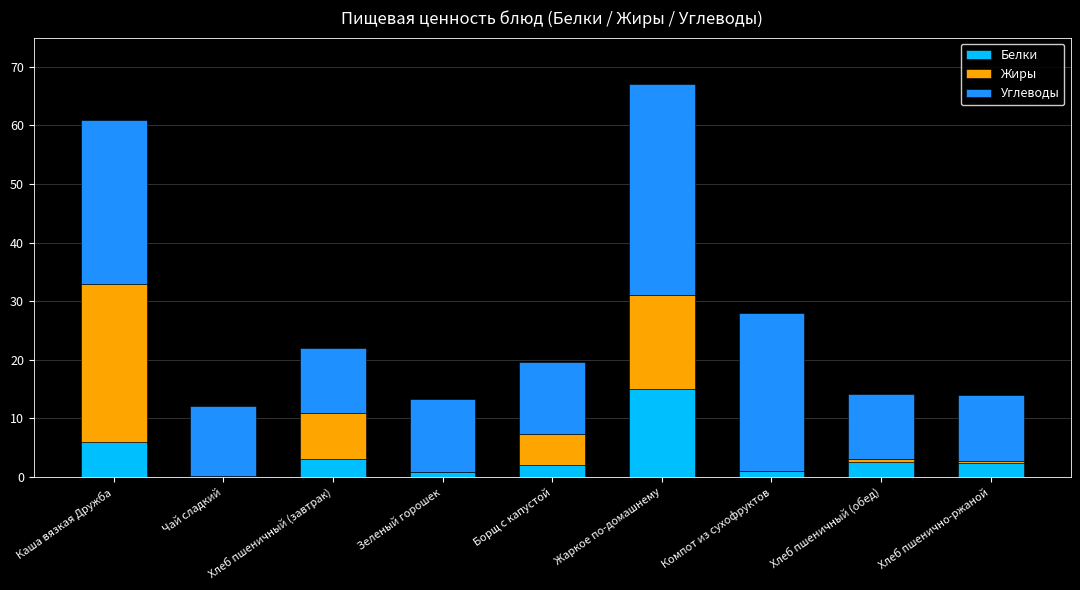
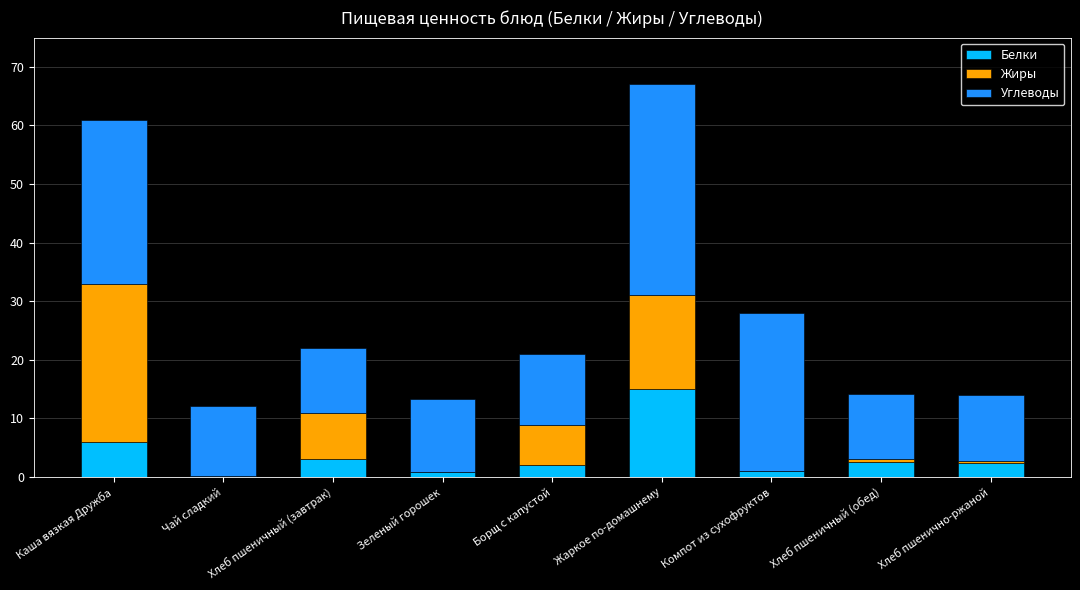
  {
    "Жиры": {
      "Каша вязкая Дружба": 27,
      "Хлеб пшеничный (завтрак)": 8,
-     "Борщ с капустой": 5,
+     "Борщ с капустой": 7,
      "Жаркое по-домашнему": 16,
      "Хлеб пшеничный (обед)": 0
    }
  }
